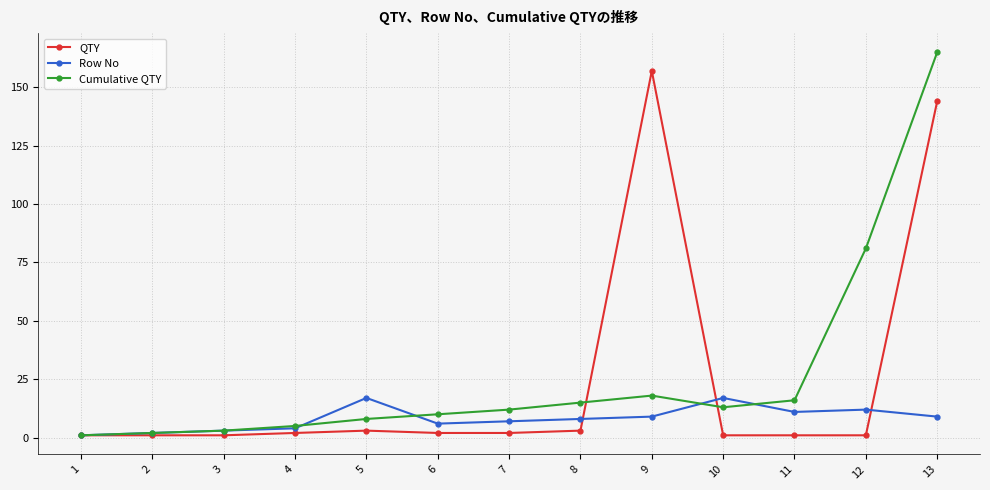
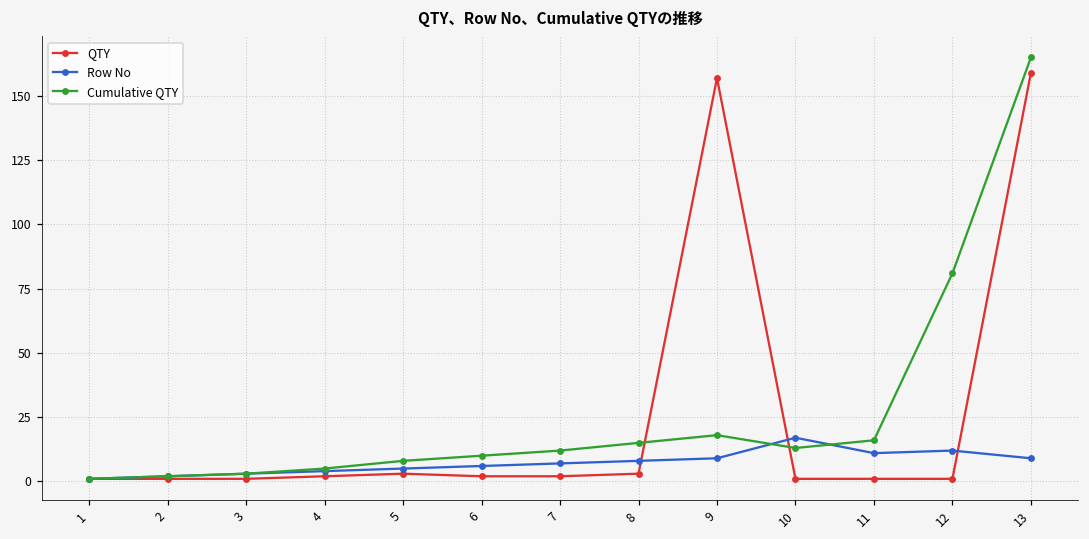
  {
    "QTY": {
      "3": 1,
      "4": 2,
      "5": 3,
      "6": 2,
      "7": 2,
      "8": 3,
      "9": 157,
      "10": 1,
      "11": 1,
      "12": 1,
-     "13": 144
+     "13": 159
    },
    "Row No": {
-     "5": 17,
+     "5": 5,
      "6": 6,
      "7": 7,
      "8": 8,
      "9": 9,
      "10": 17,
      "11": 11,
      "12": 12,
      "13": 9
    },
    "Cumulative QTY": {
      "5": 8,
      "6": 10,
      "7": 12,
      "8": 15,
      "9": 18,
      "10": 13,
      "11": 16,
      "12": 81,
      "13": 165
    }
  }
